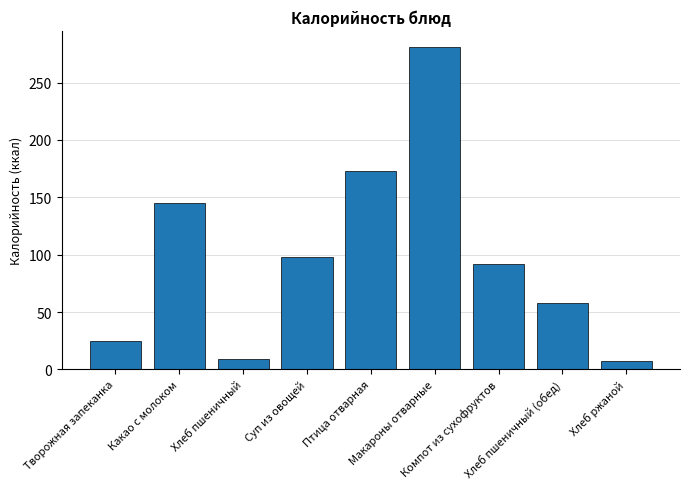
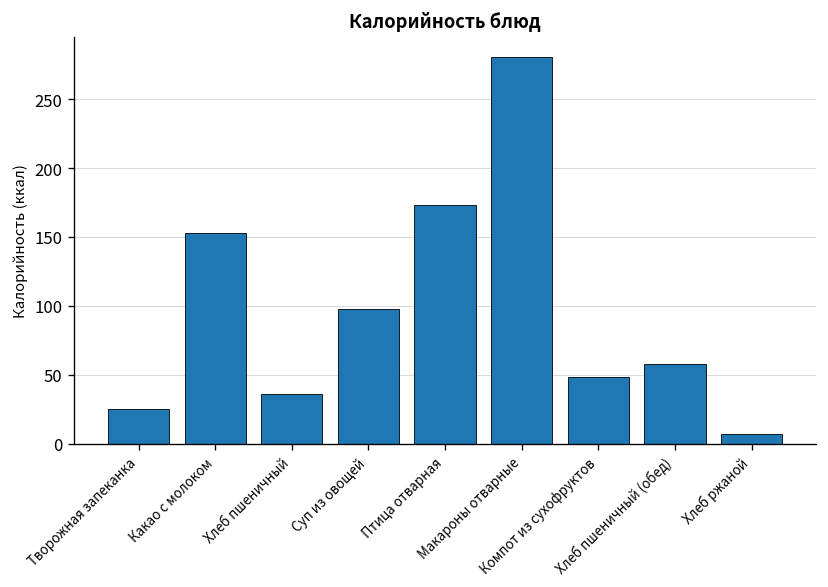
  {
    "Творожная запеканка": 25,
-   "Какао с молоком": 145,
-   "Хлеб пшеничный": 9,
+   "Какао с молоком": 153,
+   "Хлеб пшеничный": 36,
    "Суп из овощей": 98,
    "Птица отварная": 173,
    "Макароны отварные": 281,
-   "Компот из сухофруктов": 92,
+   "Компот из сухофруктов": 48,
    "Хлеб пшеничный (обед)": 58,
    "Хлеб ржаной": 7
  }
